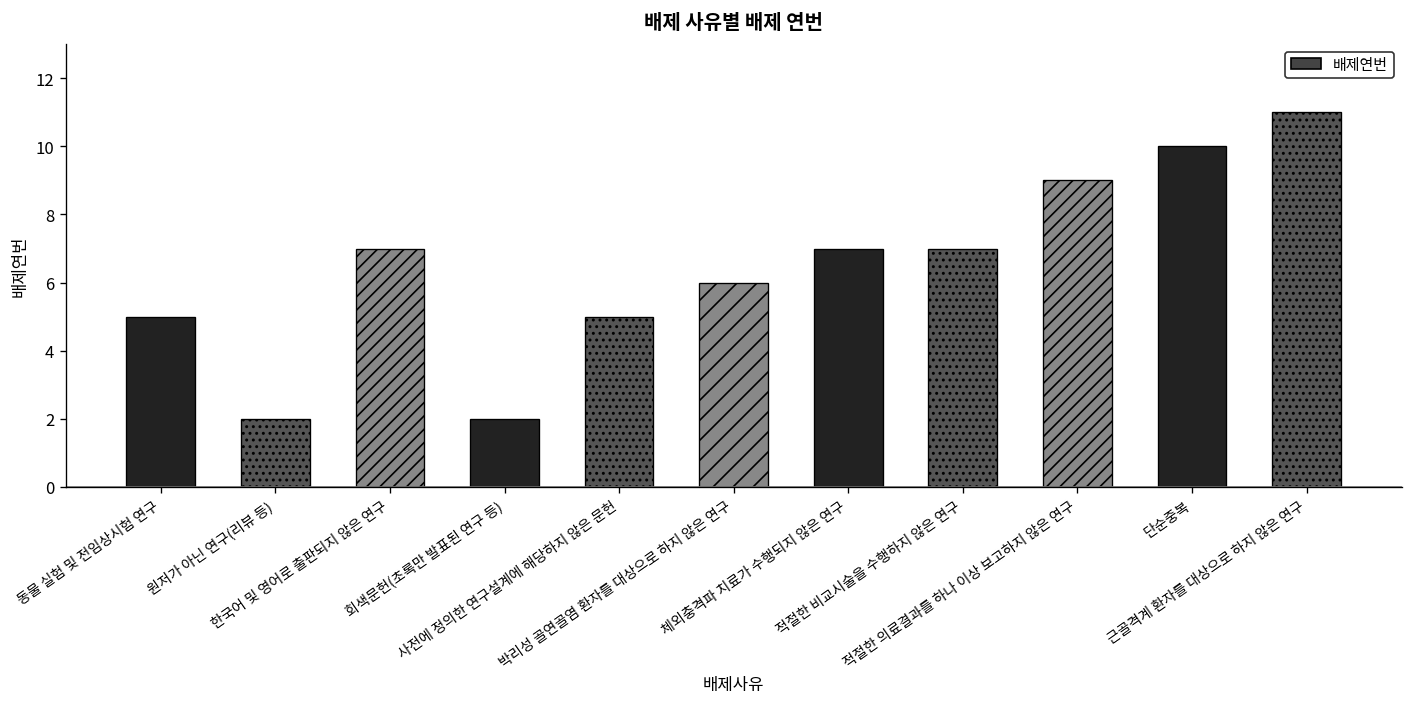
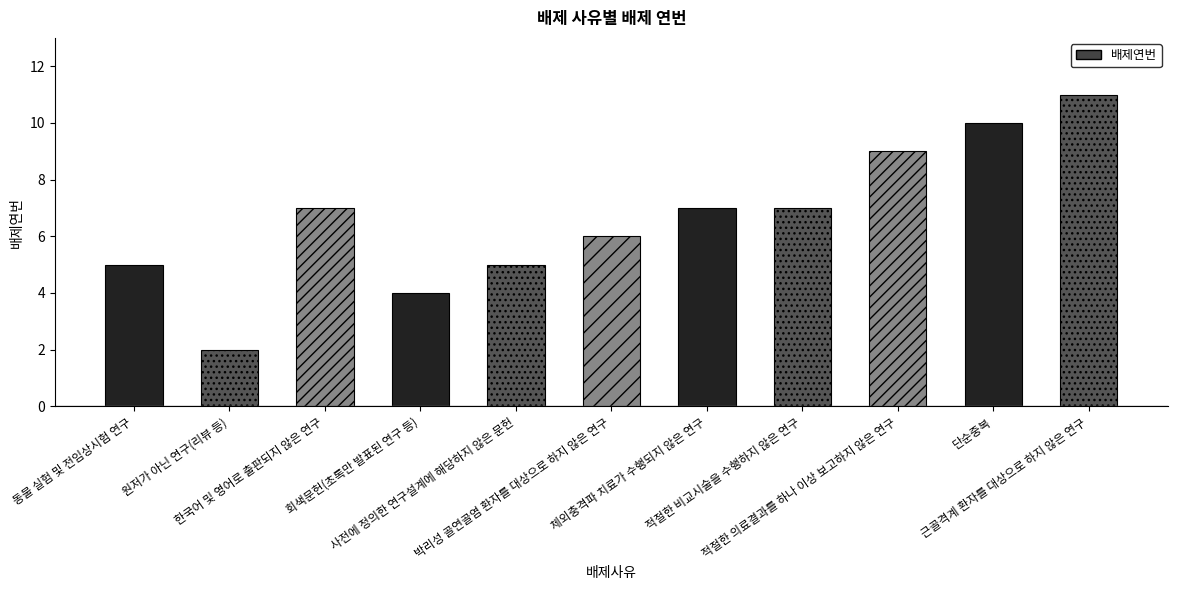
  {
    "동물 실험 및 전임상시험 연구": 5,
    "원저가 아닌 연구(리뷰 등)": 2,
    "한국어 및 영어로 출판되지 않은 연구": 7,
-   "회색문헌(초록만 발표된 연구 등)": 2,
+   "회색문헌(초록만 발표된 연구 등)": 4,
    "사전에 정의한 연구설계에 해당하지 않은 문헌": 5,
    "박리성 골연골염 환자를 대상으로 하지 않은 연구": 6,
    "체외충격파 치료가 수행되지 않은 연구": 7,
    "적절한 비교시술을 수행하지 않은 연구": 7,
    "적절한 의료결과를 하나 이상 보고하지 않은 연구": 9,
    "단순중복": 10,
    "근골격계 환자를 대상으로 하지 않은 연구": 11
  }
